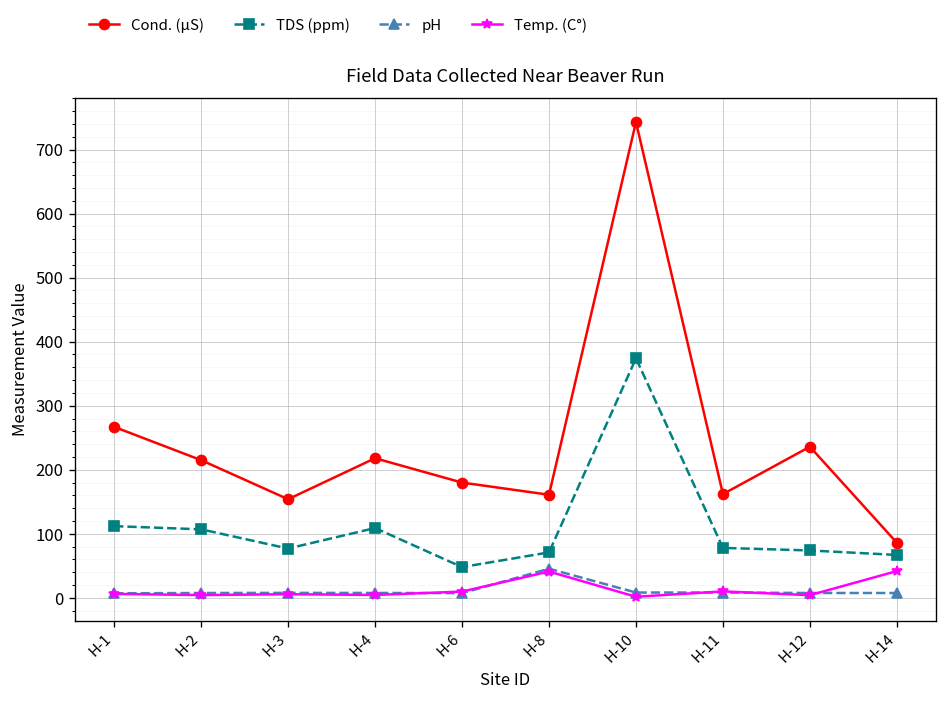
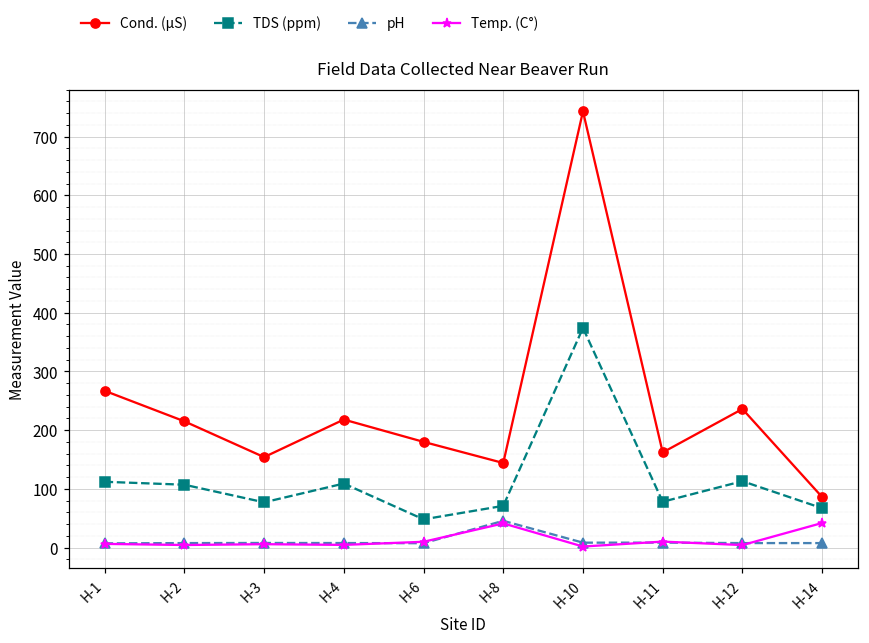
  {
    "Cond. (µS)": {
      "H-1": 270,
      "H-2": 220,
      "H-3": 150,
      "H-4": 220,
      "H-6": 180,
-     "H-8": 160,
+     "H-8": 140,
      "H-10": 740,
      "H-11": 160,
      "H-12": 240,
      "H-14": 90
    },
    "TDS (ppm)": {
      "H-1": 110,
      "H-2": 110,
      "H-3": 80,
      "H-4": 110,
      "H-6": 50,
      "H-8": 70,
      "H-10": 370,
      "H-11": 80,
-     "H-12": 70,
+     "H-12": 110,
      "H-14": 70
    },
    "pH": {
      "H-10": 10,
      "H-14": 10
    },
    "Temp. (C°)": {
      "H-10": 0,
      "H-14": 40
    }
  }
